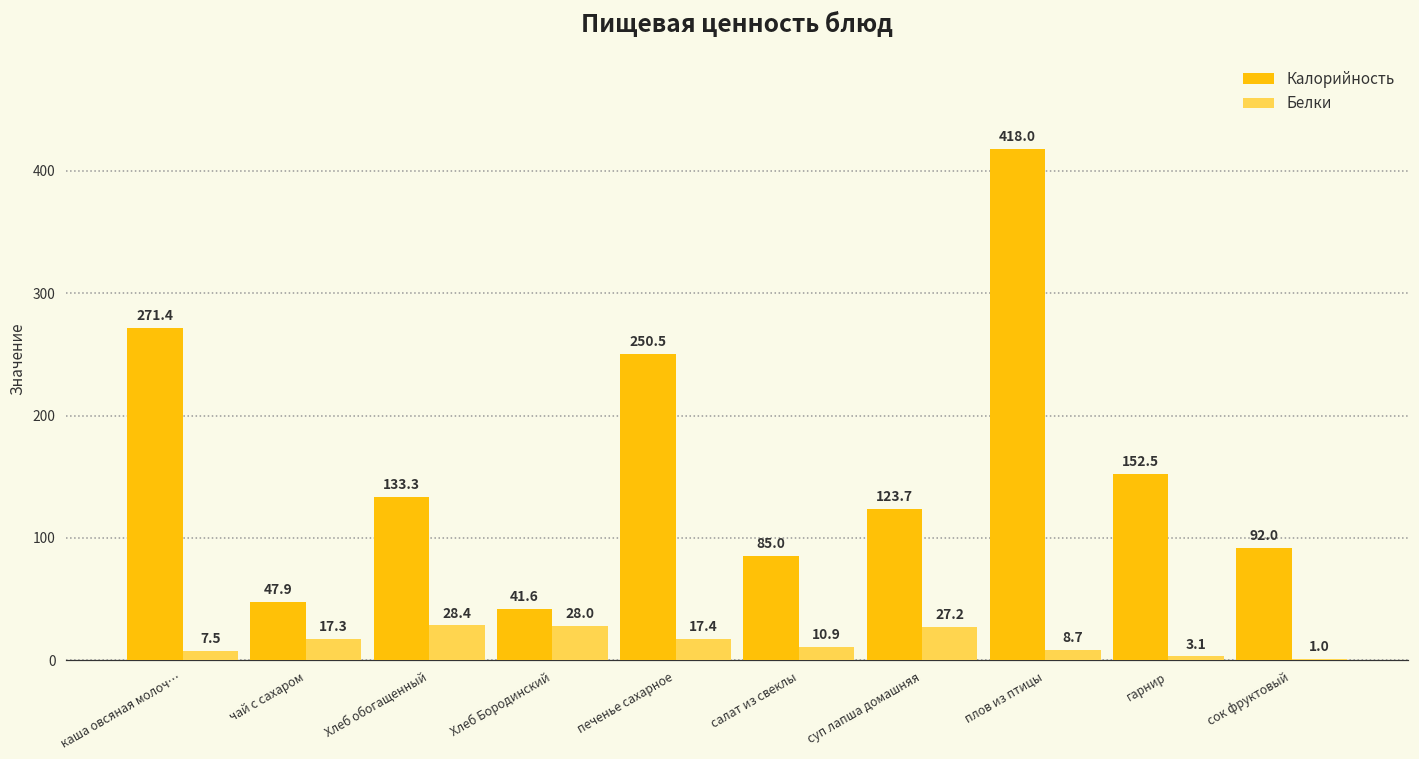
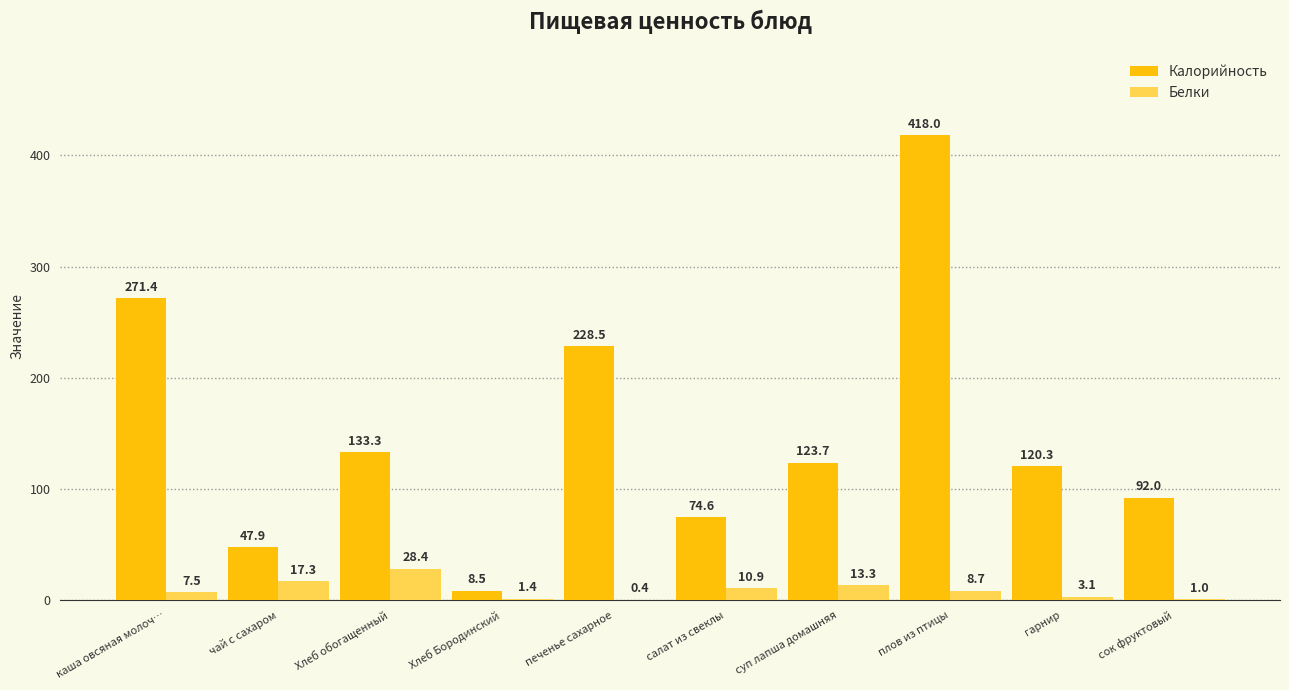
  {
    "Калорийность": {
      "каша овсяная молоч…": 271.4,
      "чай с сахаром": 47.9,
      "Хлеб обогащенный": 133.3,
-     "Хлеб Бородинский": 41.6,
-     "печенье сахарное": 250.5,
-     "салат из свеклы": 85.0,
+     "Хлеб Бородинский": 8.5,
+     "печенье сахарное": 228.5,
+     "салат из свеклы": 74.6,
      "суп лапша домашняя": 123.7,
      "плов из птицы": 418.0,
-     "гарнир": 152.5,
+     "гарнир": 120.3,
      "сок фруктовый": 92.0
    },
    "Белки": {
      "каша овсяная молоч…": 7.5,
      "чай с сахаром": 17.3,
      "Хлеб обогащенный": 28.4,
-     "Хлеб Бородинский": 28.0,
-     "печенье сахарное": 17.4,
+     "Хлеб Бородинский": 1.4,
+     "печенье сахарное": 0.4,
      "салат из свеклы": 10.9,
-     "суп лапша домашняя": 27.2,
+     "суп лапша домашняя": 13.3,
      "плов из птицы": 8.7,
      "гарнир": 3.1,
      "сок фруктовый": 1.0
    }
  }
